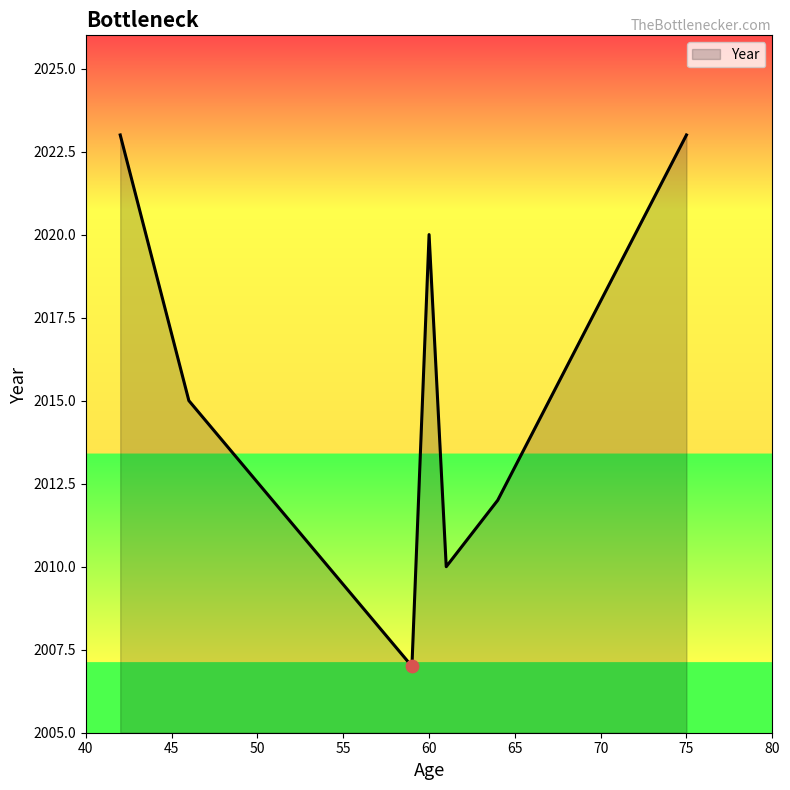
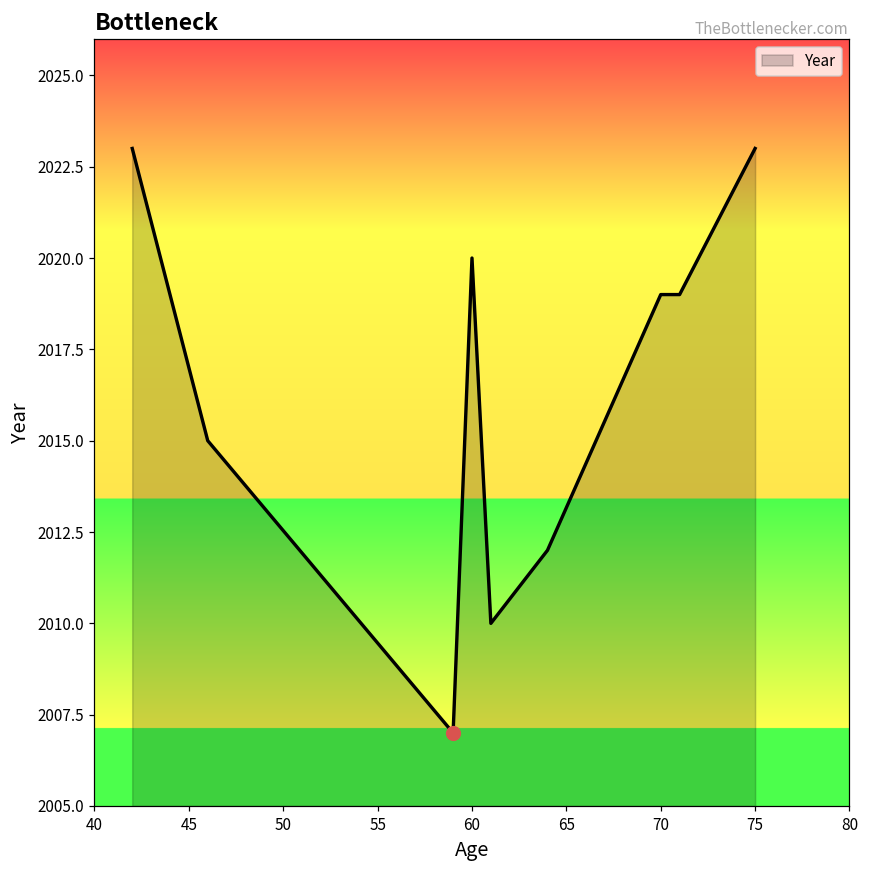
  {
    "Year": {
      "60": 2020,
-     "70": 2018,
+     "70": 2019,
      "75": 2023
    }
  }
